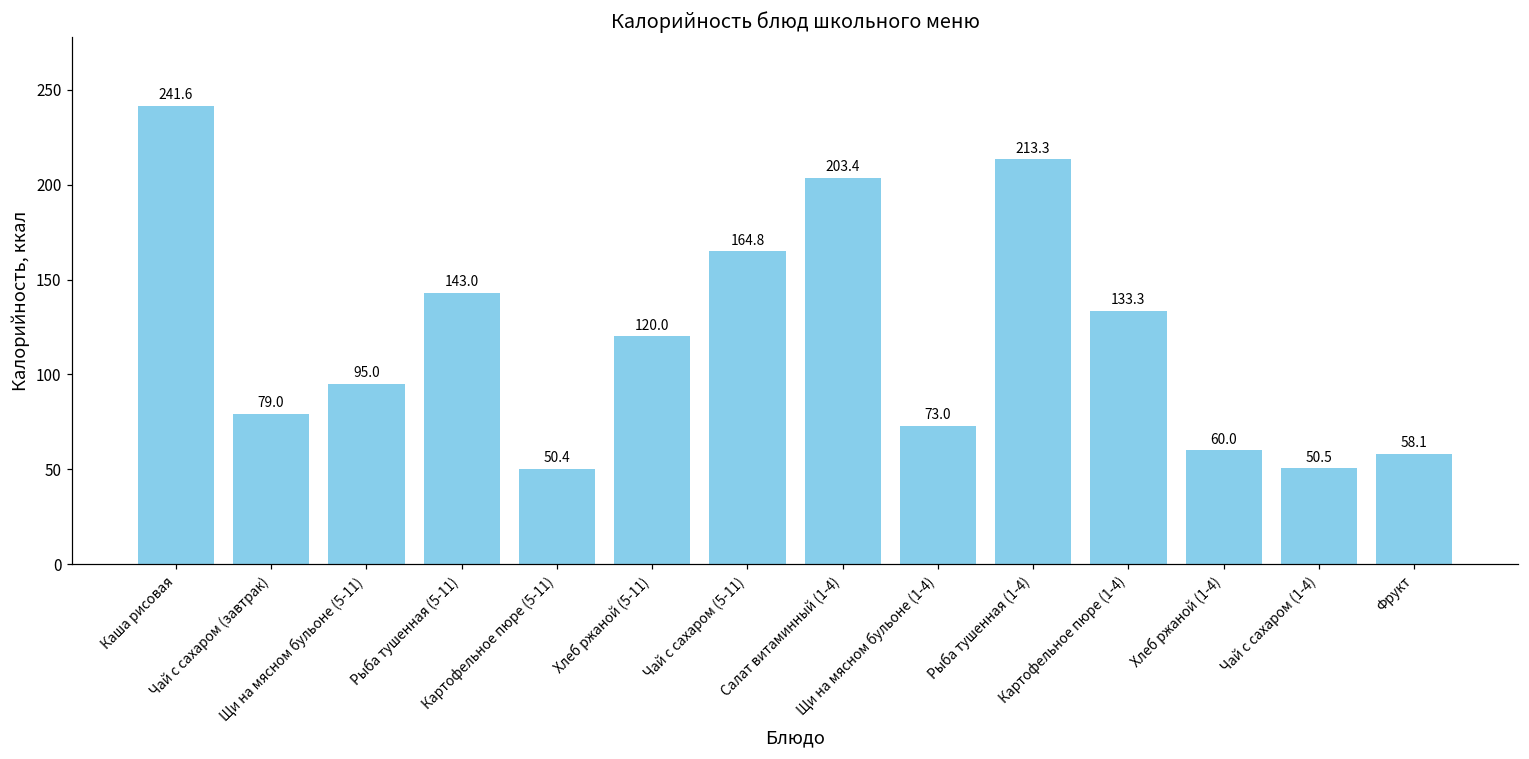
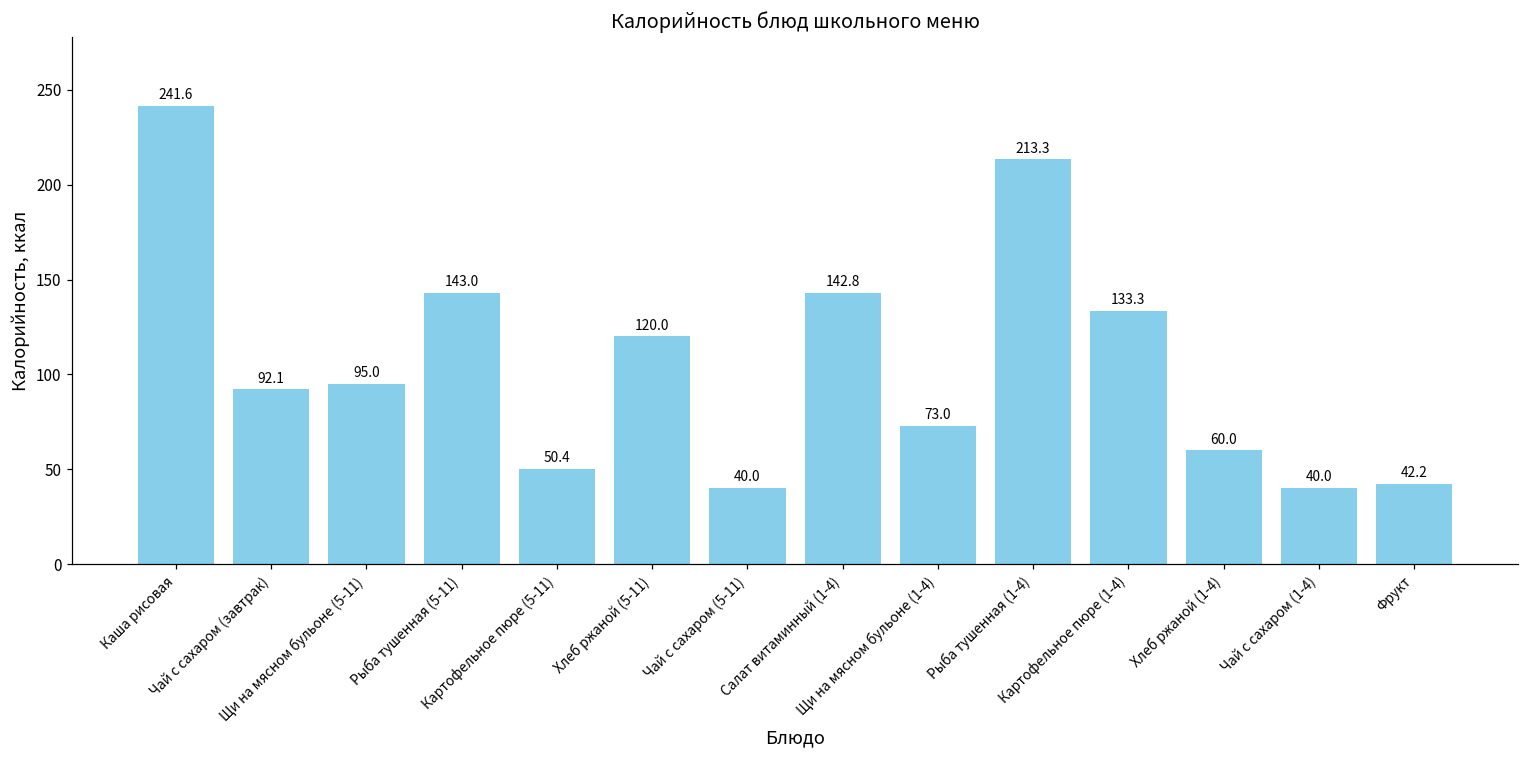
  {
    "Каша рисовая": 241.6,
-   "Чай с сахаром (завтрак)": 79.0,
+   "Чай с сахаром (завтрак)": 92.1,
    "Щи на мясном бульоне (5-11)": 95.0,
    "Рыба тушенная (5-11)": 143.0,
    "Картофельное пюре (5-11)": 50.4,
    "Хлеб ржаной (5-11)": 120.0,
-   "Чай с сахаром (5-11)": 164.8,
-   "Салат витаминный (1-4)": 203.4,
+   "Чай с сахаром (5-11)": 40.0,
+   "Салат витаминный (1-4)": 142.8,
    "Щи на мясном бульоне (1-4)": 73.0,
    "Рыба тушенная (1-4)": 213.3,
    "Картофельное пюре (1-4)": 133.3,
    "Хлеб ржаной (1-4)": 60.0,
-   "Чай с сахаром (1-4)": 50.5,
-   "Фрукт": 58.1
+   "Чай с сахаром (1-4)": 40.0,
+   "Фрукт": 42.2
  }
